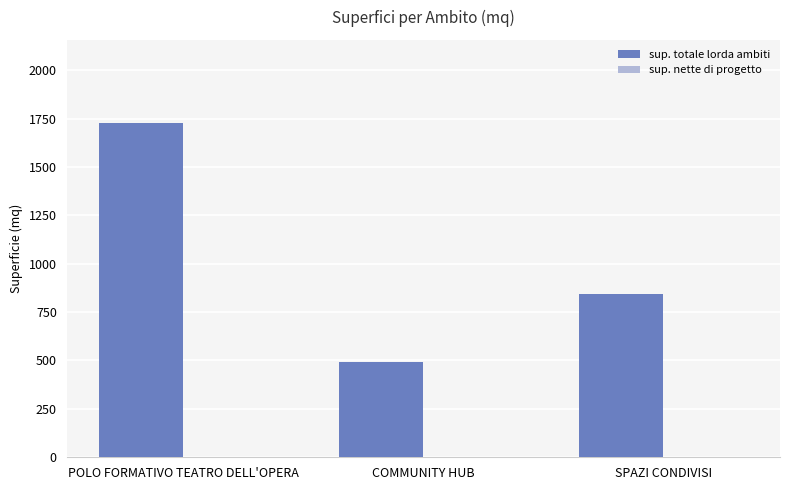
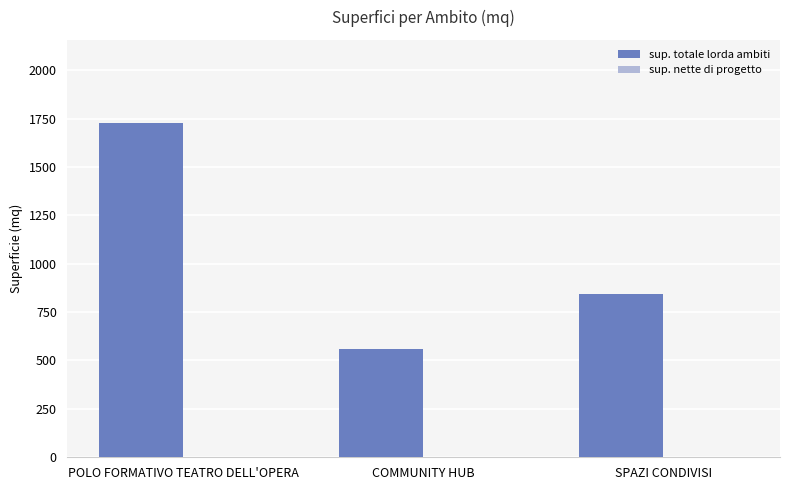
  {
    "sup. totale lorda ambiti": {
      "POLO FORMATIVO TEATRO DELL'OPERA": 1730,
-     "COMMUNITY HUB": 490,
+     "COMMUNITY HUB": 560,
      "SPAZI CONDIVISI": 850
    },
    "sup. nette di progetto": {
      "POLO FORMATIVO TEATRO DELL'OPERA": 0,
      "COMMUNITY HUB": 0,
      "SPAZI CONDIVISI": 0
    }
  }
